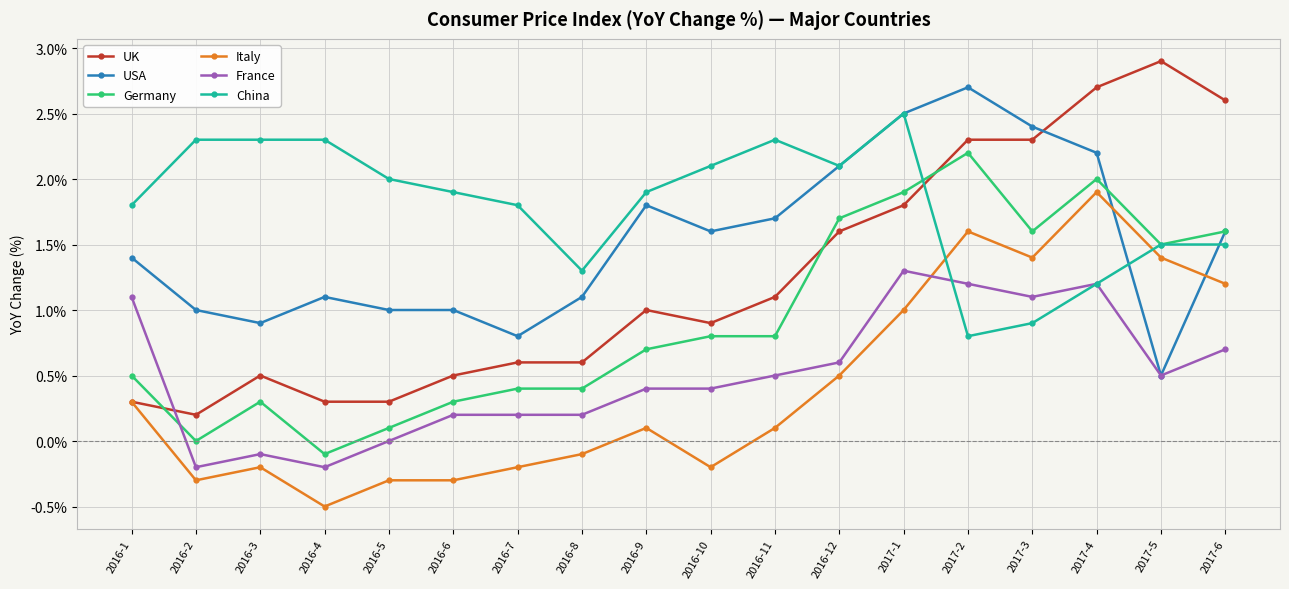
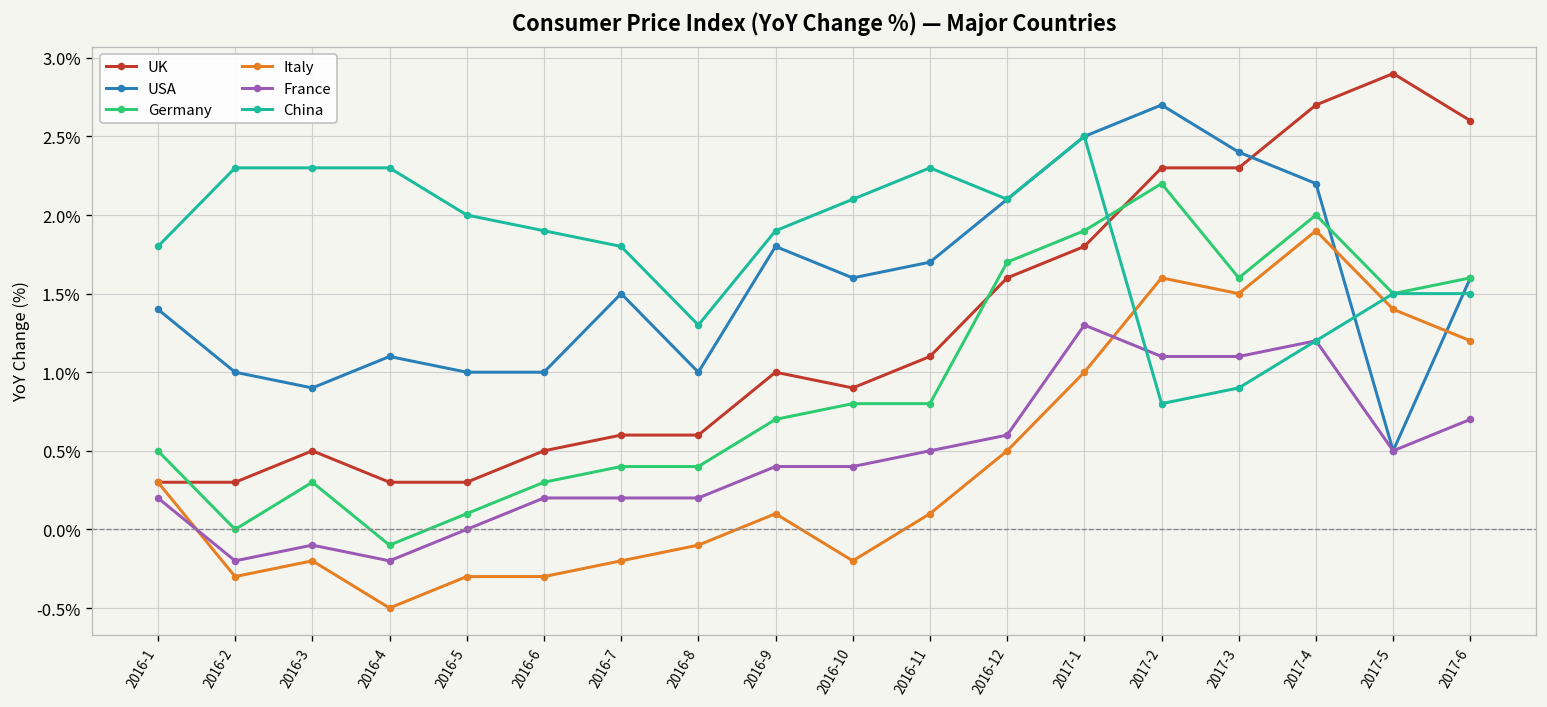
  {
    "UK": {
-     "2016-2": "0.2%",
+     "2016-2": "0.3%",
      "2016-3": "0.5%",
      "2016-4": "0.3%",
      "2016-5": "0.3%",
      "2016-6": "0.5%",
      "2016-7": "0.6%",
      "2016-8": "0.6%",
      "2016-9": "1.0%",
      "2016-10": "0.9%",
      "2016-11": "1.1%",
      "2016-12": "1.6%",
      "2017-1": "1.8%",
      "2017-2": "2.3%",
      "2017-3": "2.3%",
      "2017-4": "2.7%",
      "2017-5": "2.9%",
      "2017-6": "2.6%"
    },
    "USA": {
      "2016-1": "1.4%",
      "2016-2": "1.0%",
      "2016-3": "0.9%",
      "2016-4": "1.1%",
      "2016-5": "1.0%",
      "2016-6": "1.0%",
-     "2016-7": "0.8%",
-     "2016-8": "1.1%",
+     "2016-7": "1.5%",
+     "2016-8": "1.0%",
      "2016-9": "1.8%",
      "2016-10": "1.6%",
      "2016-11": "1.7%",
      "2017-2": "2.7%",
      "2017-3": "2.4%",
      "2017-4": "2.2%"
    },
    "Italy": {
      "2016-2": "-0.3%",
      "2016-3": "-0.2%",
      "2016-4": "-0.5%",
      "2016-5": "-0.3%",
      "2016-6": "-0.3%",
      "2016-7": "-0.2%",
      "2016-8": "-0.1%",
      "2016-9": "0.1%",
      "2016-10": "-0.2%",
      "2016-11": "0.1%",
      "2016-12": "0.5%",
      "2017-1": "1.0%",
      "2017-2": "1.6%",
-     "2017-3": "1.4%",
+     "2017-3": "1.5%",
      "2017-4": "1.9%",
      "2017-5": "1.4%",
      "2017-6": "1.2%"
    },
    "France": {
-     "2016-1": "1.1%",
+     "2016-1": "0.2%",
      "2016-2": "-0.2%",
      "2016-3": "-0.1%",
      "2016-4": "-0.2%",
      "2016-5": "0.0%",
      "2016-6": "0.2%",
      "2016-7": "0.2%",
      "2016-8": "0.2%",
      "2016-9": "0.4%",
      "2016-10": "0.4%",
      "2016-11": "0.5%",
      "2016-12": "0.6%",
      "2017-1": "1.3%",
-     "2017-2": "1.2%",
+     "2017-2": "1.1%",
      "2017-3": "1.1%",
      "2017-6": "0.7%"
    }
  }
